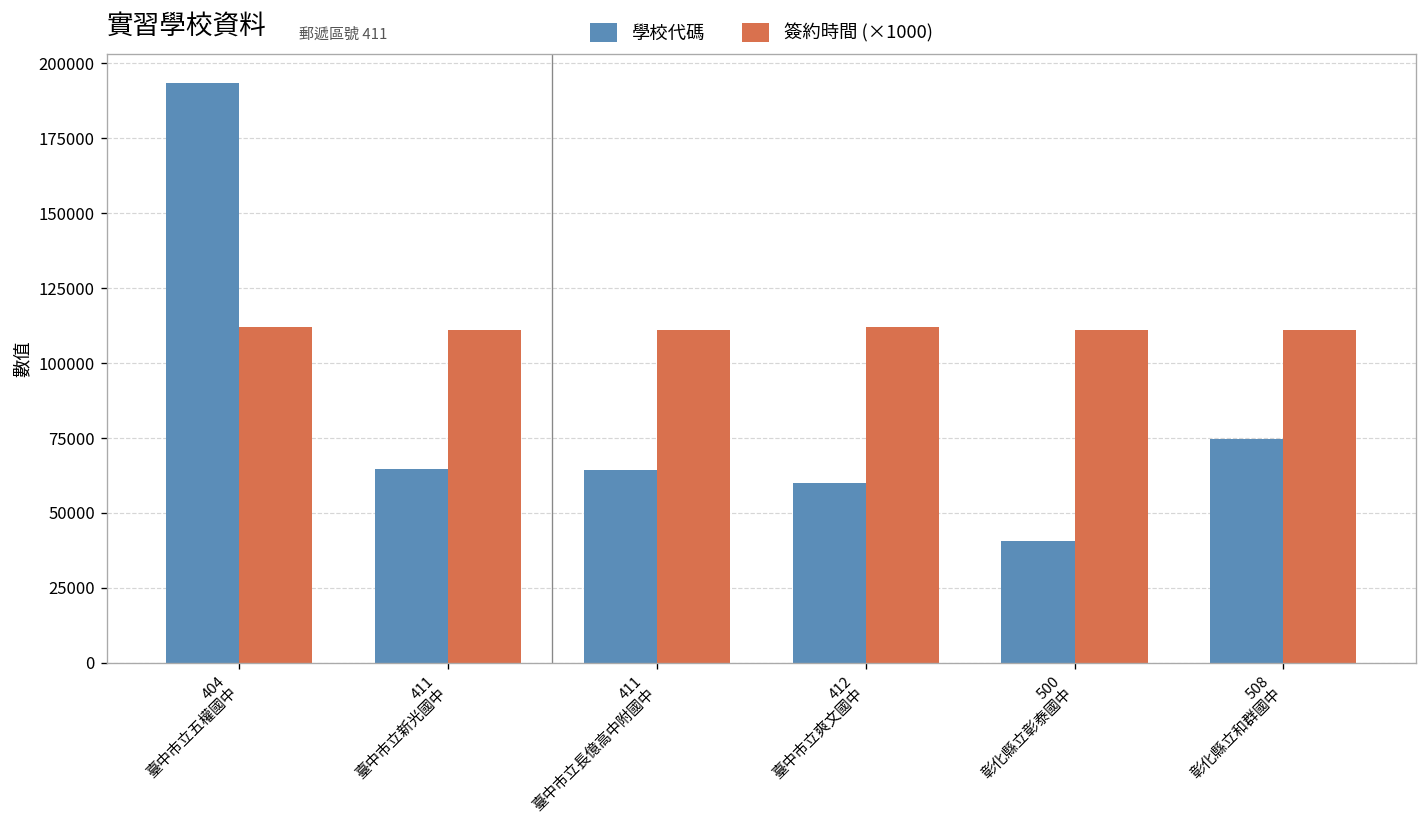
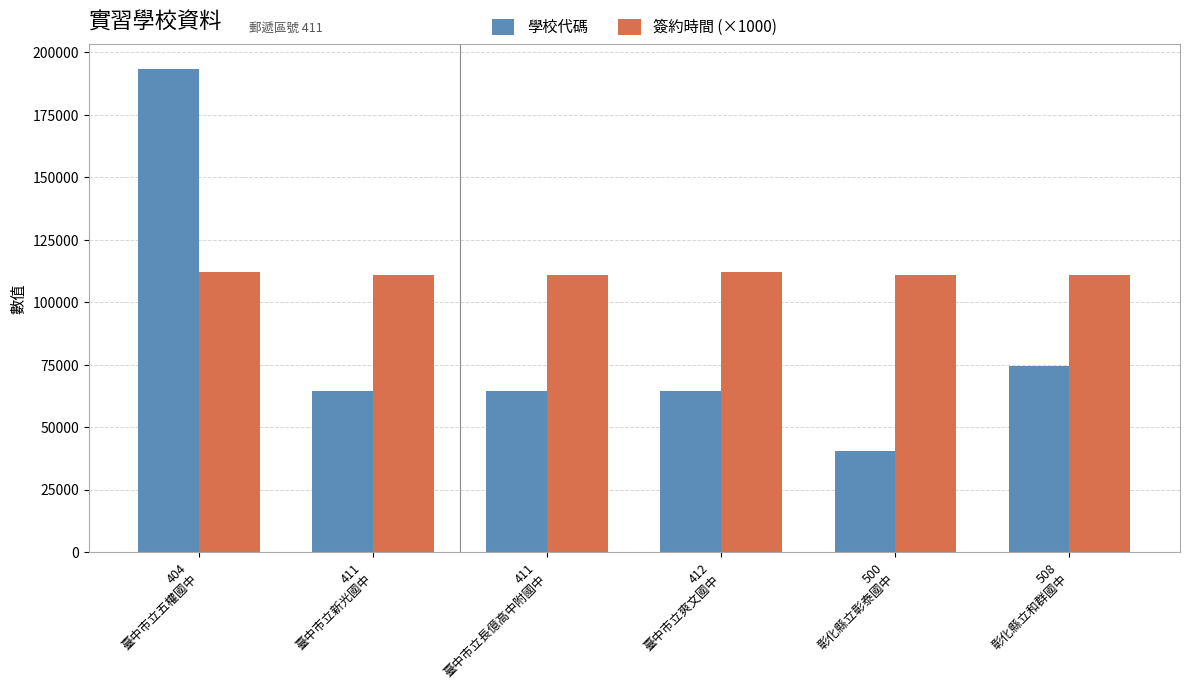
  {
    "學校代碼": {
      "404 臺中市立五權國中": 194000,
      "411 臺中市立新光國中": 65000,
      "411 臺中市立長億高中附國中": 64000,
-     "412 臺中市立爽文國中": 60000,
+     "412 臺中市立爽文國中": 65000,
      "500 彰化縣立彰泰國中": 41000,
      "508 彰化縣立和群國中": 75000
    },
    "簽約時間 (×1000)": {
      "404 臺中市立五權國中": 112000,
      "411 臺中市立新光國中": 111000,
      "411 臺中市立長億高中附國中": 111000,
      "412 臺中市立爽文國中": 112000,
      "500 彰化縣立彰泰國中": 111000,
      "508 彰化縣立和群國中": 111000
    }
  }
